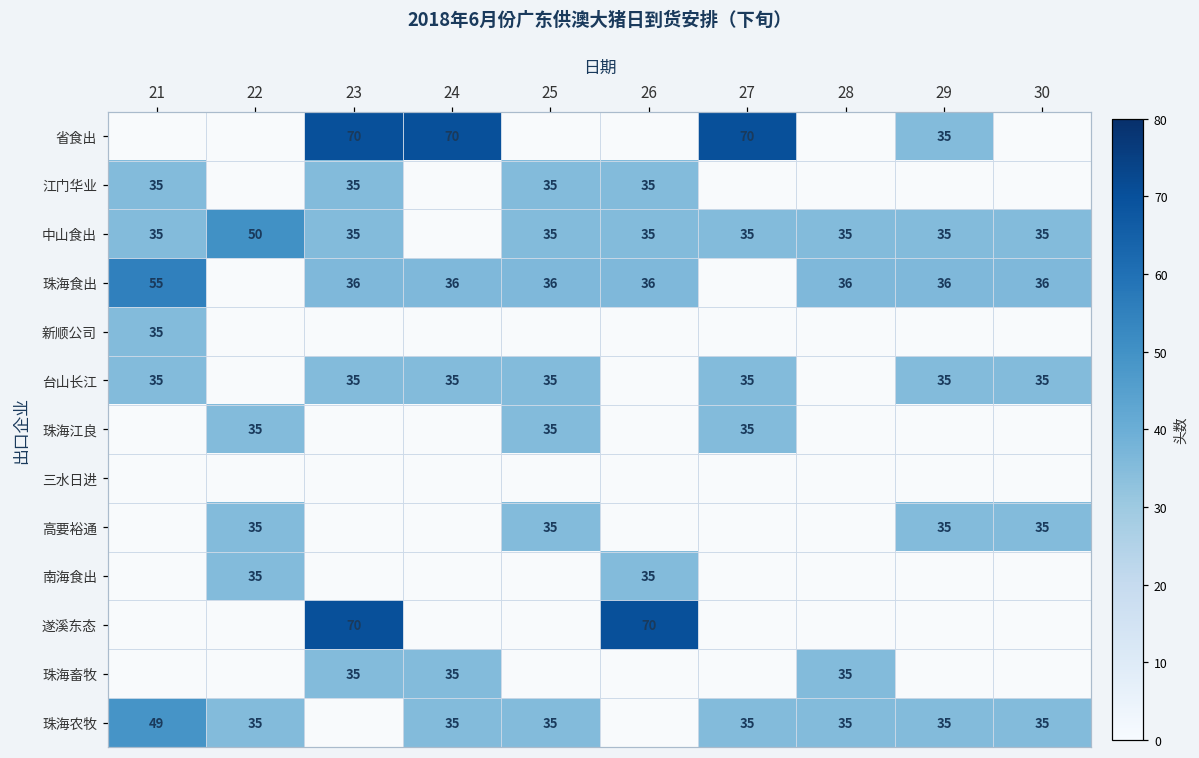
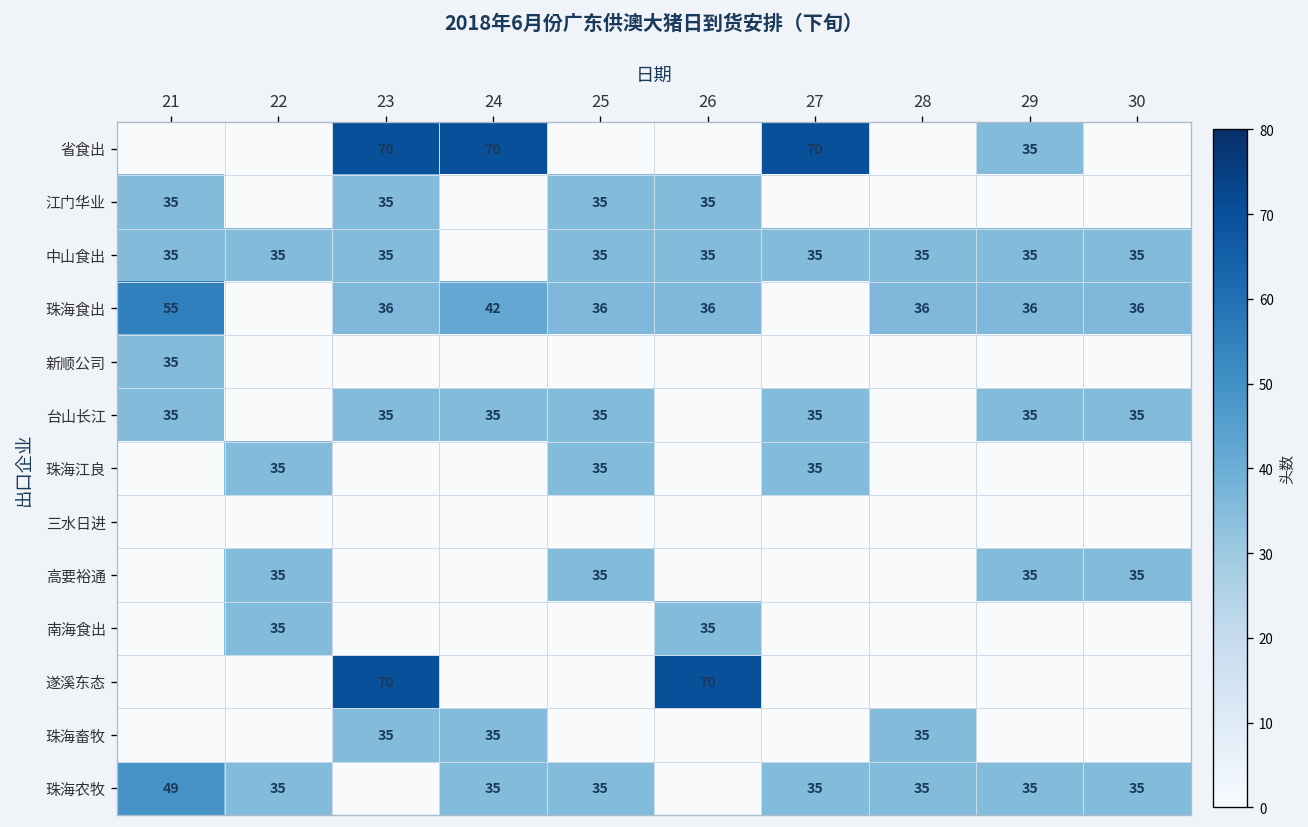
  {
    "省食出": {
      "23": 70,
      "24": 70,
      "27": 70,
      "29": 35
    },
    "江门华业": {
      "21": 35,
      "23": 35,
      "25": 35,
      "26": 35
    },
    "中山食出": {
      "21": 35,
-     "22": 50,
+     "22": 35,
      "23": 35,
      "25": 35,
      "26": 35,
      "27": 35,
      "28": 35,
      "29": 35,
      "30": 35
    },
    "珠海食出": {
      "21": 55,
      "23": 36,
-     "24": 36,
+     "24": 42,
      "25": 36,
      "26": 36,
      "28": 36,
      "29": 36,
      "30": 36
    },
    "新顺公司": {
      "21": 35
    },
    "台山长江": {
      "21": 35,
      "23": 35,
      "24": 35,
      "25": 35,
      "27": 35,
      "29": 35,
      "30": 35
    },
    "珠海江良": {
      "22": 35,
      "25": 35,
      "27": 35
    },
    "高要裕通": {
      "22": 35,
      "25": 35,
      "29": 35,
      "30": 35
    },
    "南海食出": {
      "22": 35,
      "26": 35
    },
    "遂溪东态": {
      "23": 70,
      "26": 70
    },
    "珠海畜牧": {
      "23": 35,
      "24": 35,
      "28": 35
    },
    "珠海农牧": {
      "21": 49,
      "22": 35,
      "24": 35,
      "25": 35,
      "27": 35,
      "28": 35,
      "29": 35,
      "30": 35
    }
  }
